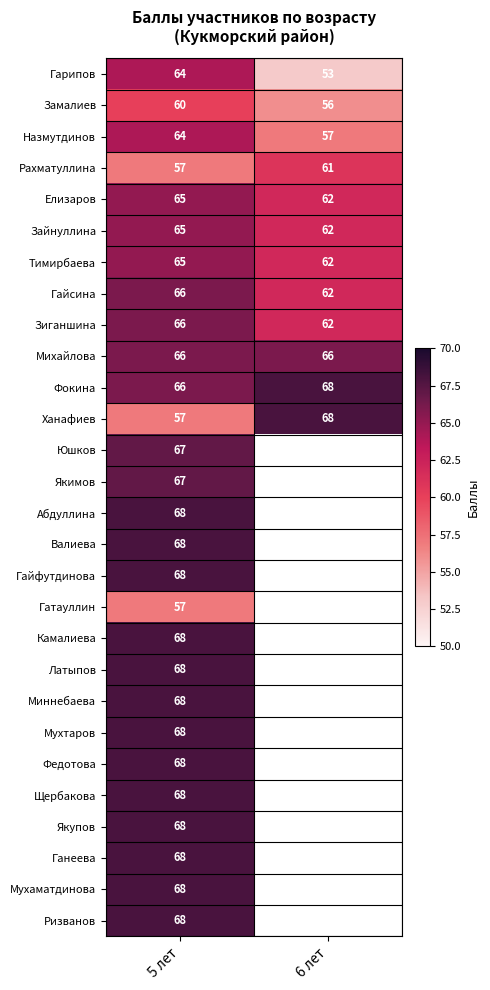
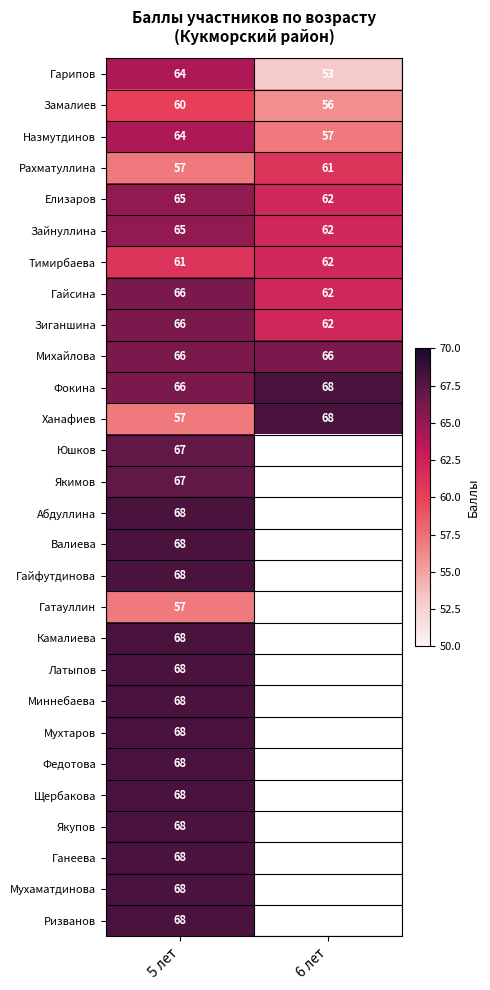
  {
    "Гарипов": {
      "5 лет": 64,
      "6 лет": 53
    },
    "Замалиев": {
      "5 лет": 60,
      "6 лет": 56
    },
    "Назмутдинов": {
      "5 лет": 64,
      "6 лет": 57
    },
    "Рахматуллина": {
      "5 лет": 57,
      "6 лет": 61
    },
    "Елизаров": {
      "5 лет": 65,
      "6 лет": 62
    },
    "Зайнуллина": {
      "5 лет": 65,
      "6 лет": 62
    },
    "Тимирбаева": {
-     "5 лет": 65,
+     "5 лет": 61,
      "6 лет": 62
    },
    "Гайсина": {
      "5 лет": 66,
      "6 лет": 62
    },
    "Зиганшина": {
      "5 лет": 66,
      "6 лет": 62
    },
    "Михайлова": {
      "5 лет": 66,
      "6 лет": 66
    },
    "Фокина": {
      "5 лет": 66,
      "6 лет": 68
    },
    "Ханафиев": {
      "5 лет": 57,
      "6 лет": 68
    },
    "Юшков": {
      "5 лет": 67
    },
    "Якимов": {
      "5 лет": 67
    },
    "Абдуллина": {
      "5 лет": 68
    },
    "Валиева": {
      "5 лет": 68
    },
    "Гайфутдинова": {
      "5 лет": 68
    },
    "Гатауллин": {
      "5 лет": 57
    },
    "Камалиева": {
      "5 лет": 68
    },
    "Латыпов": {
      "5 лет": 68
    },
    "Миннебаева": {
      "5 лет": 68
    },
    "Мухтаров": {
      "5 лет": 68
    },
    "Федотова": {
      "5 лет": 68
    },
    "Щербакова": {
      "5 лет": 68
    },
    "Якупов": {
      "5 лет": 68
    },
    "Ганеева": {
      "5 лет": 68
    },
    "Мухаматдинова": {
      "5 лет": 68
    },
    "Ризванов": {
      "5 лет": 68
    }
  }
